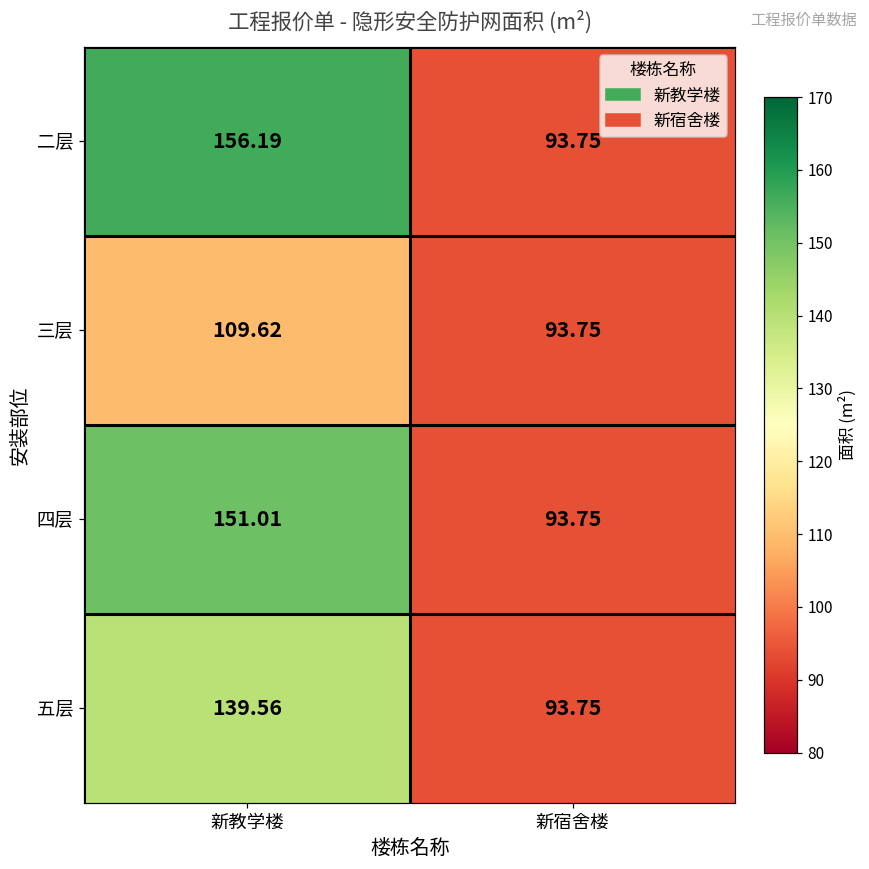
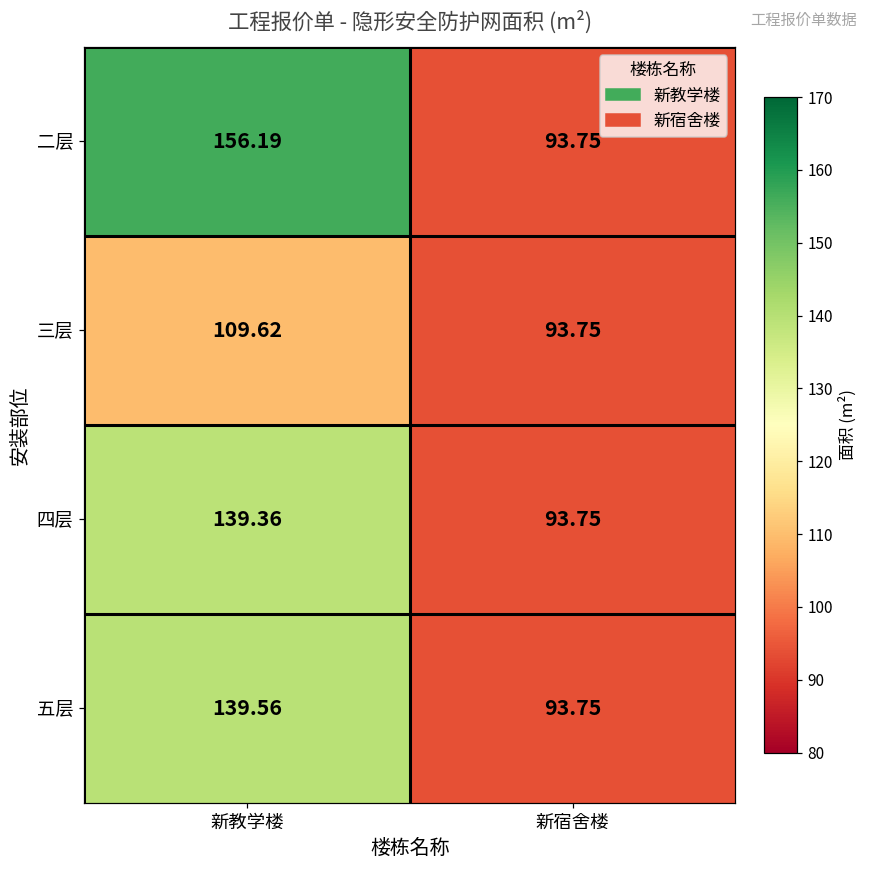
  {
    "二层": {
      "新教学楼": 156.19
    },
    "三层": {
      "新教学楼": 109.62,
      "新宿舍楼": 93.75
    },
    "四层": {
-     "新教学楼": 151.01,
+     "新教学楼": 139.36,
      "新宿舍楼": 93.75
    },
    "五层": {
      "新教学楼": 139.56,
      "新宿舍楼": 93.75
    }
  }
